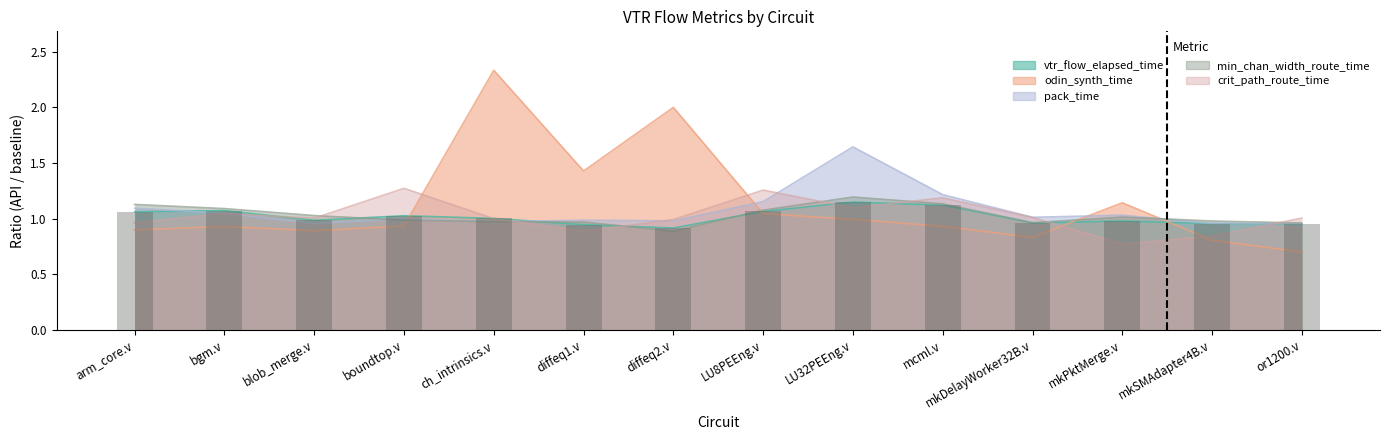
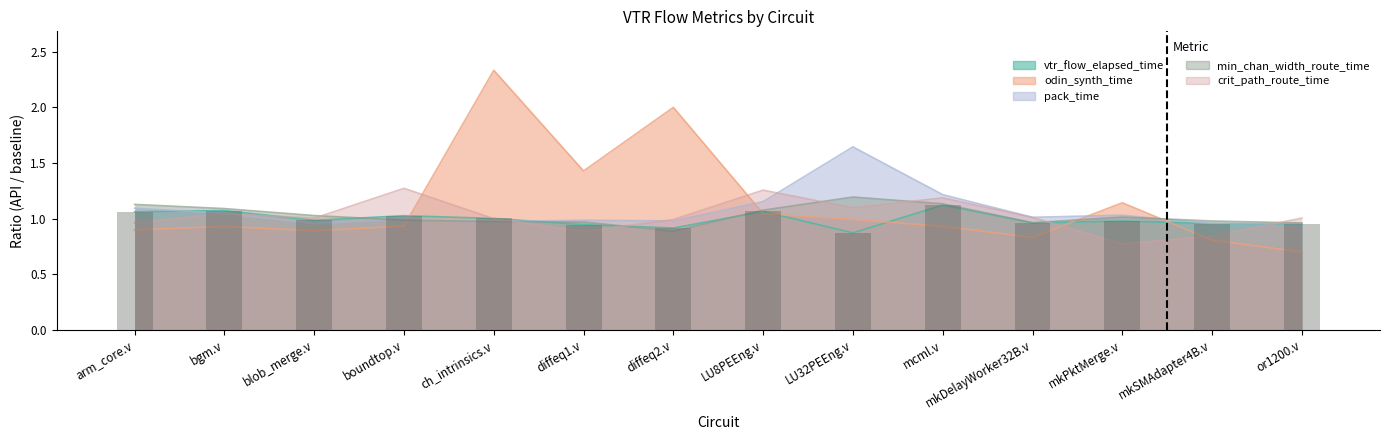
  {
    "vtr_flow_elapsed_time": {
      "arm_core.v": 1.06,
      "bgm.v": 1.07,
      "blob_merge.v": 0.98,
      "boundtop.v": 1.03,
      "ch_intrinsics.v": 1.00,
      "diffeq1.v": 0.95,
      "diffeq2.v": 0.92,
      "LU8PEEng.v": 1.06,
-     "LU32PEEng.v": 1.15,
+     "LU32PEEng.v": 0.87,
      "mcml.v": 1.12,
      "mkDelayWorker32B.v": 0.96,
      "mkPktMerge.v": 0.98,
      "mkSMAdapter4B.v": 0.96,
      "or1200.v": 0.95
    }
  }
